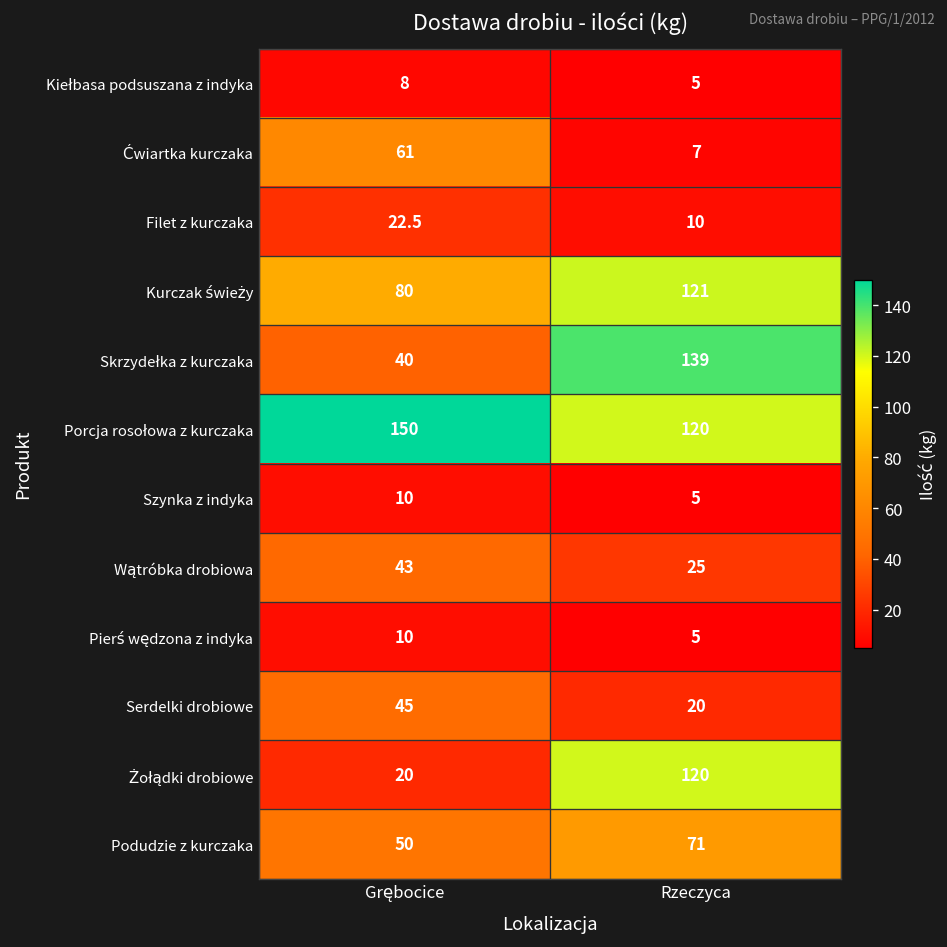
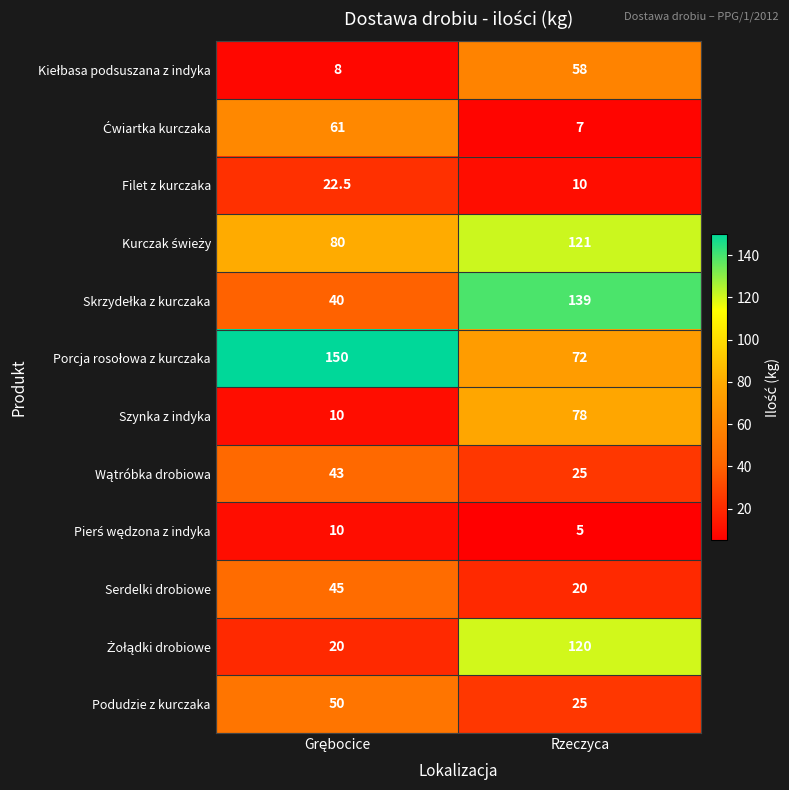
  {
    "Kiełbasa podsuszana z indyka": {
      "Grębocice": 8,
-     "Rzeczyca": 5
+     "Rzeczyca": 58
    },
    "Ćwiartka kurczaka": {
      "Grębocice": 61,
      "Rzeczyca": 7
    },
    "Filet z kurczaka": {
      "Grębocice": 22.5,
      "Rzeczyca": 10
    },
    "Kurczak świeży": {
      "Grębocice": 80,
      "Rzeczyca": 121
    },
    "Skrzydełka z kurczaka": {
      "Grębocice": 40,
      "Rzeczyca": 139
    },
    "Porcja rosołowa z kurczaka": {
      "Grębocice": 150,
-     "Rzeczyca": 120
+     "Rzeczyca": 72
    },
    "Szynka z indyka": {
      "Grębocice": 10,
-     "Rzeczyca": 5
+     "Rzeczyca": 78
    },
    "Wątróbka drobiowa": {
      "Grębocice": 43,
      "Rzeczyca": 25
    },
    "Pierś wędzona z indyka": {
      "Grębocice": 10,
      "Rzeczyca": 5
    },
    "Serdelki drobiowe": {
      "Grębocice": 45,
      "Rzeczyca": 20
    },
    "Żołądki drobiowe": {
      "Grębocice": 20,
      "Rzeczyca": 120
    },
    "Podudzie z kurczaka": {
      "Grębocice": 50,
-     "Rzeczyca": 71
+     "Rzeczyca": 25
    }
  }
